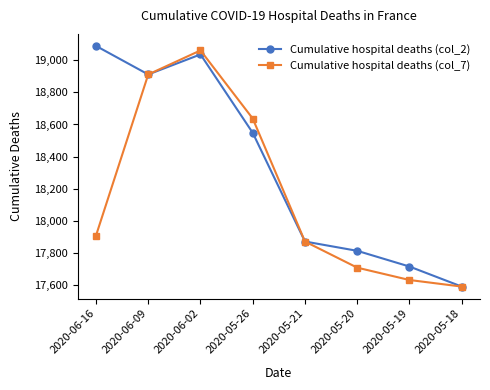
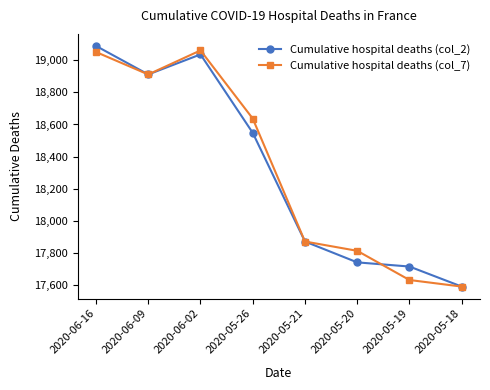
  {
    "Cumulative hospital deaths (col_2)": {
      "2020-06-16": "19,090",
      "2020-06-02": "19,040",
      "2020-05-26": "18,550",
-     "2020-05-20": "17,810",
+     "2020-05-20": "17,740",
      "2020-05-19": "17,710"
    },
    "Cumulative hospital deaths (col_7)": {
-     "2020-06-16": "17,910",
+     "2020-06-16": "19,050",
      "2020-06-02": "19,060",
      "2020-05-26": "18,640",
-     "2020-05-20": "17,710",
+     "2020-05-20": "17,810",
      "2020-05-19": "17,630"
    }
  }
